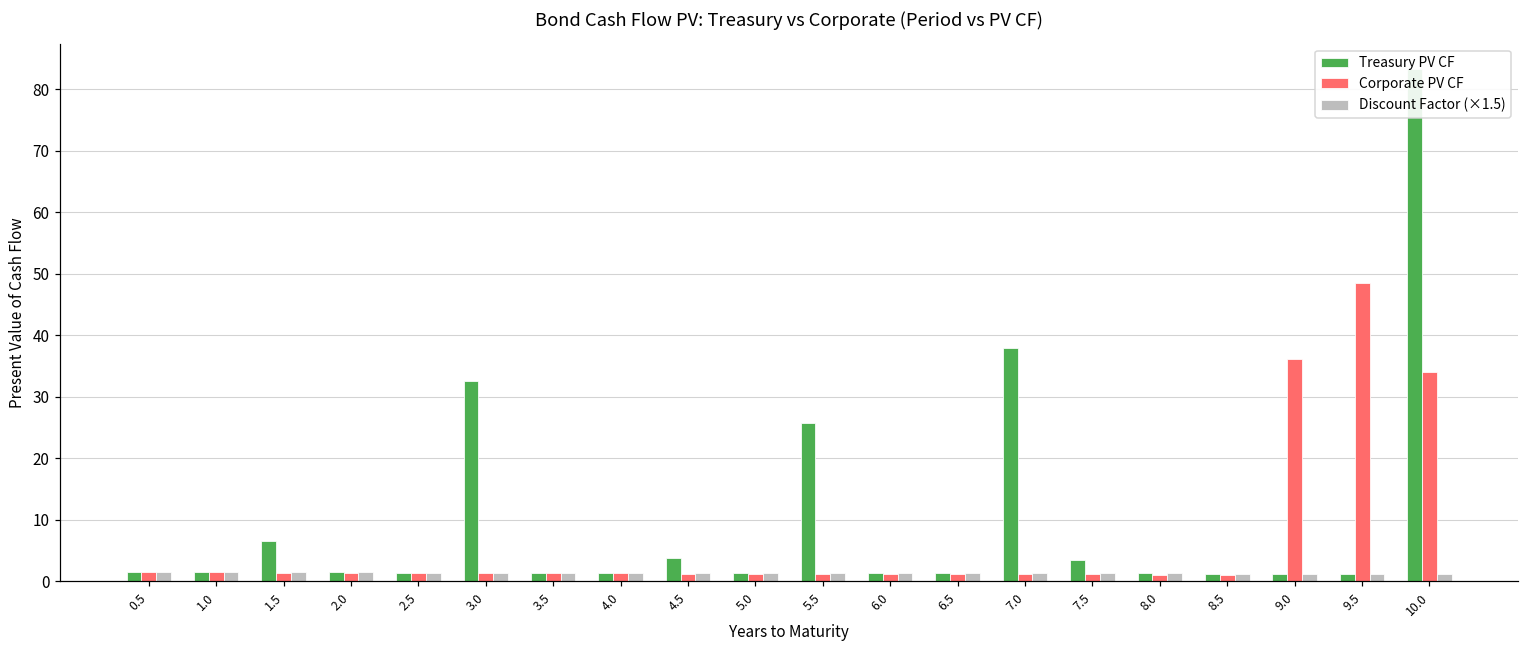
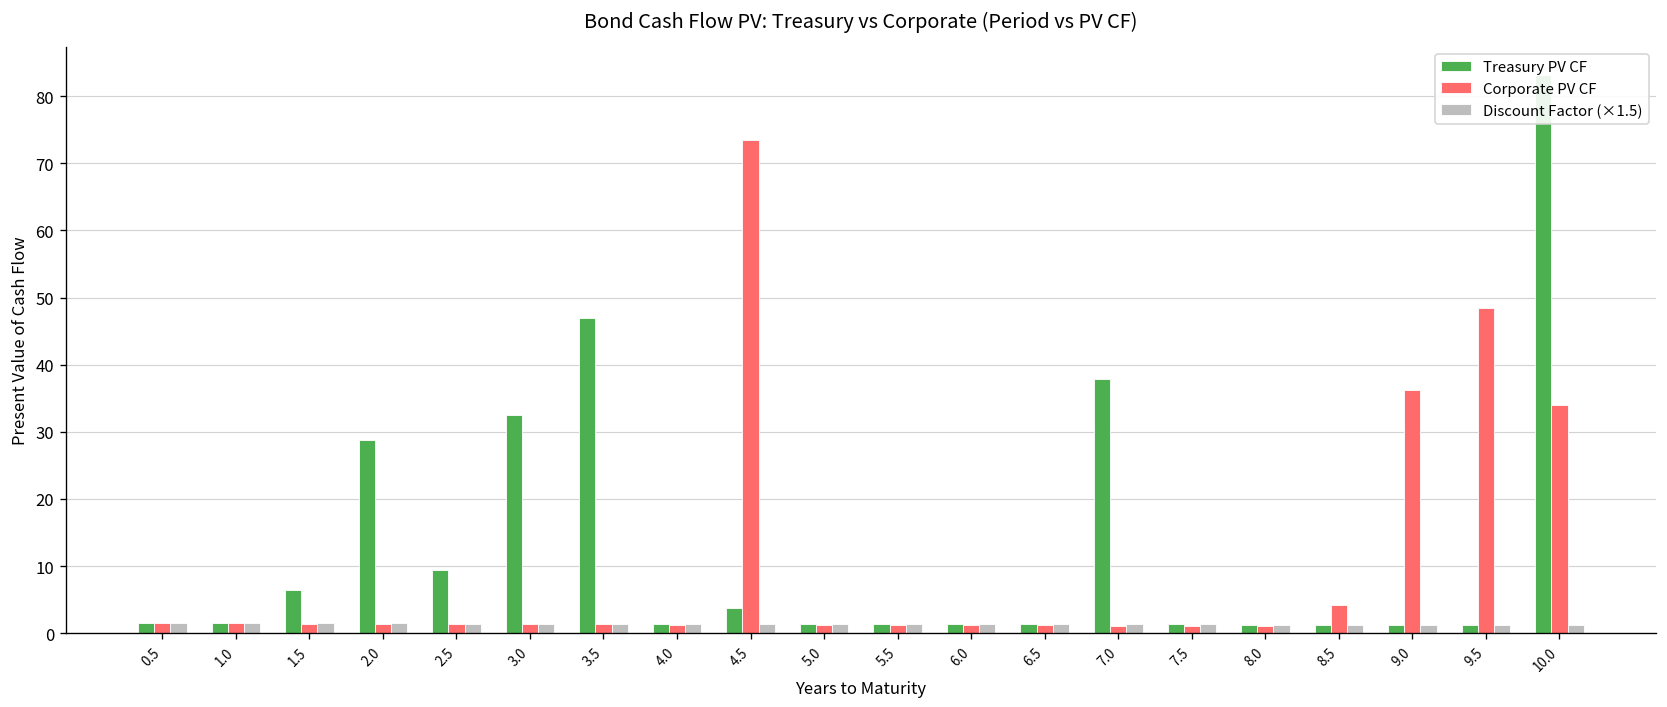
  {
    "Treasury PV CF": {
      "0.5": 1,
      "1.0": 1,
      "1.5": 6,
-     "2.0": 1,
-     "2.5": 1,
+     "2.0": 29,
+     "2.5": 9,
      "3.0": 32,
-     "3.5": 1,
+     "3.5": 47,
      "4.0": 1,
      "4.5": 4,
      "5.0": 1,
-     "5.5": 26,
+     "5.5": 1,
      "6.0": 1,
      "6.5": 1,
      "7.0": 38,
-     "7.5": 4,
+     "7.5": 1,
      "8.0": 1,
      "8.5": 1,
      "9.0": 1,
      "9.5": 1
    },
    "Corporate PV CF": {
      "0.5": 1,
      "1.0": 1,
      "1.5": 1,
      "2.0": 1,
      "2.5": 1,
      "3.0": 1,
      "3.5": 1,
      "4.0": 1,
-     "4.5": 1,
+     "4.5": 73,
      "5.0": 1,
      "5.5": 1,
      "6.0": 1,
      "6.5": 1,
      "7.0": 1,
      "7.5": 1,
      "8.0": 1,
-     "8.5": 1,
+     "8.5": 4,
      "9.0": 36,
      "9.5": 48,
      "10.0": 34
    },
    "Discount Factor (×1.5)": {
      "0.5": 1,
      "1.0": 1,
      "1.5": 1,
      "2.0": 1,
      "2.5": 1,
      "3.0": 1,
      "3.5": 1,
      "4.0": 1,
      "4.5": 1,
      "5.0": 1,
      "5.5": 1,
      "6.0": 1,
      "6.5": 1,
      "7.0": 1,
      "7.5": 1,
      "8.0": 1,
      "8.5": 1,
      "9.0": 1,
      "9.5": 1,
      "10.0": 1
    }
  }
